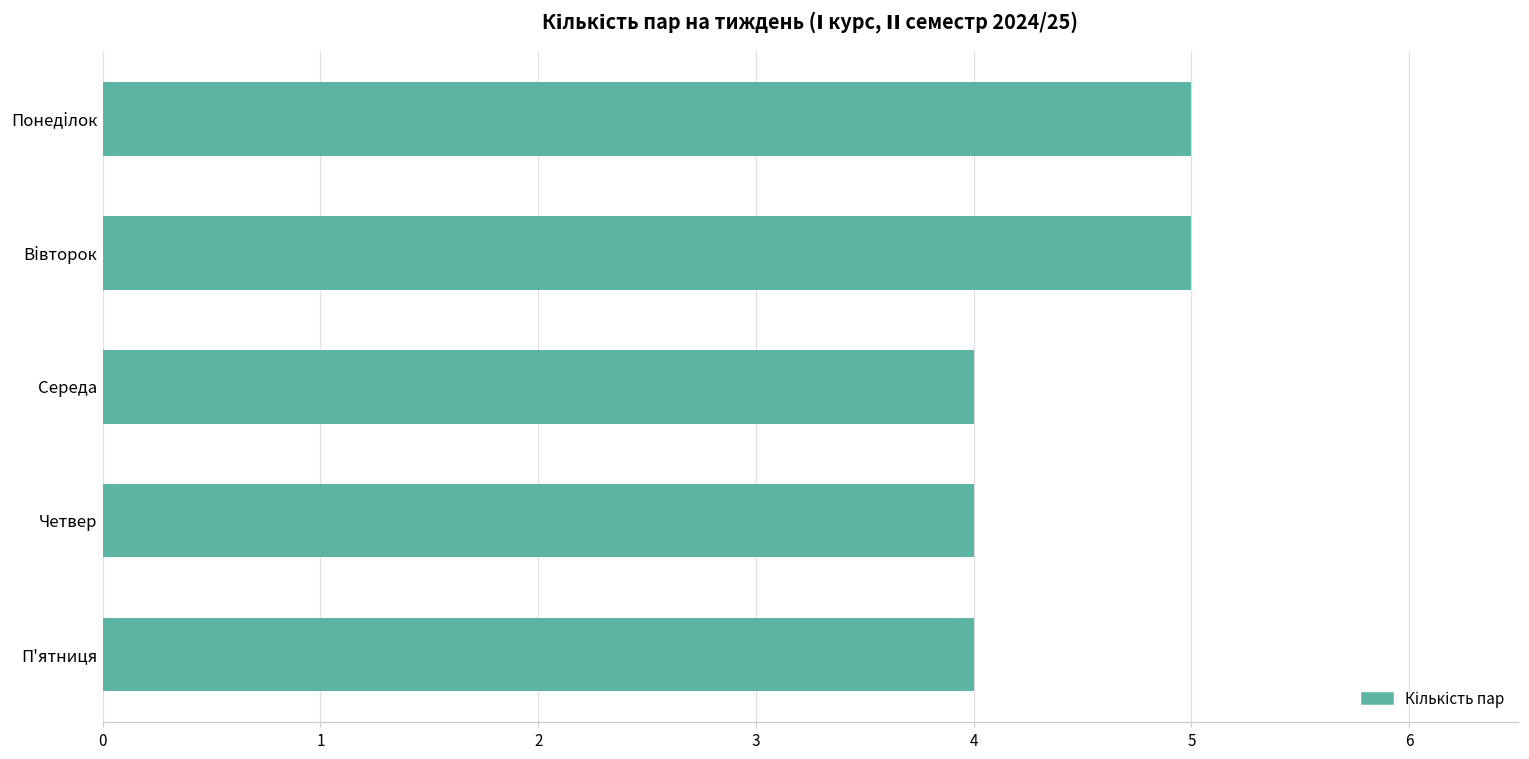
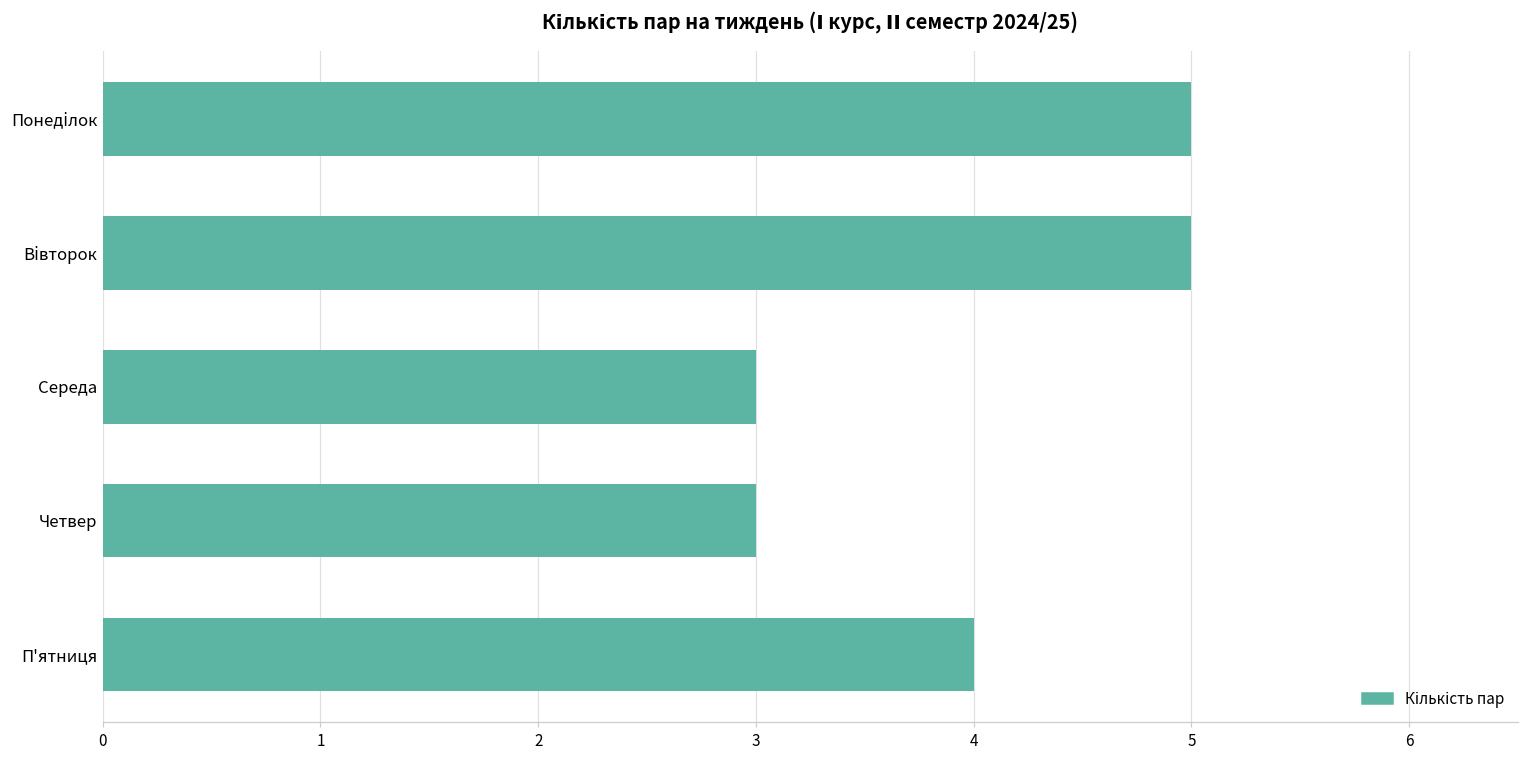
  {
    "Понеділок": 5,
    "Вівторок": 5,
-   "Середа": 4,
-   "Четвер": 4,
+   "Середа": 3,
+   "Четвер": 3,
    "П'ятниця": 4
  }
